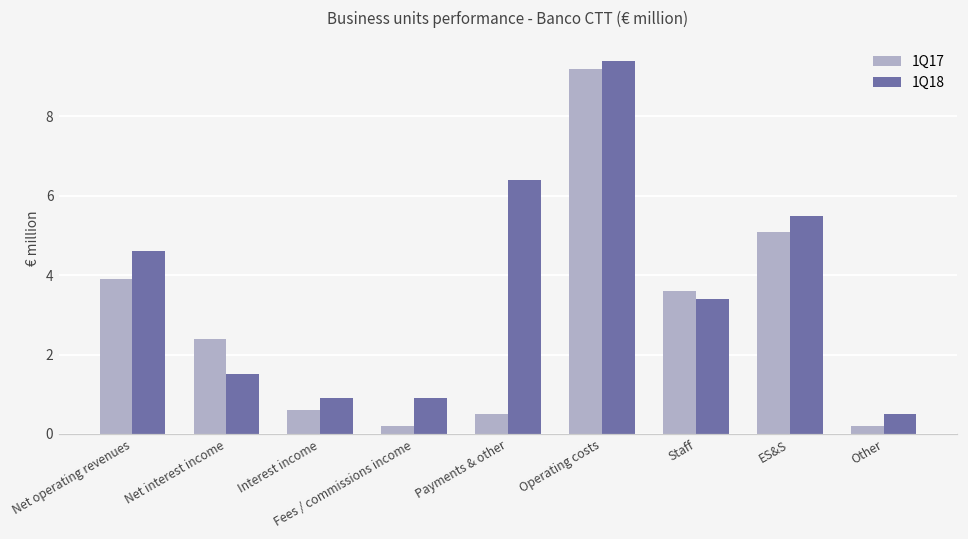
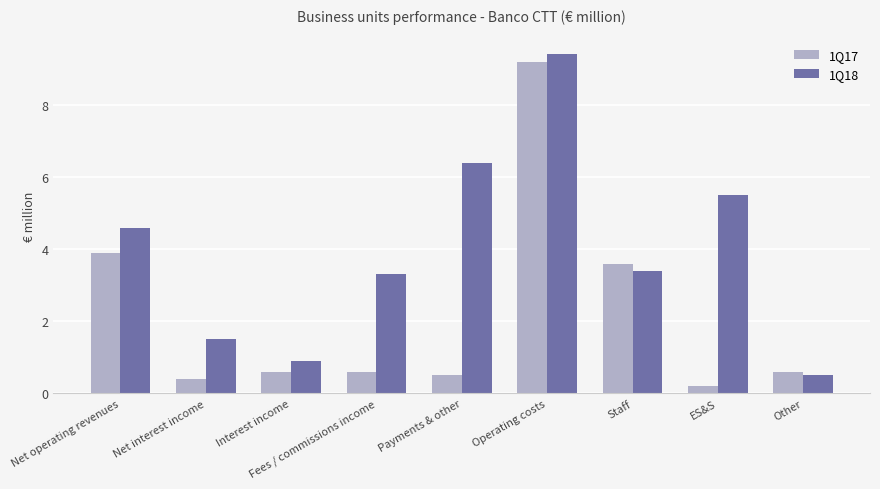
  {
    "1Q17": {
      "Net operating revenues": 3.9,
-     "Net interest income": 2.4,
+     "Net interest income": 0.4,
      "Interest income": 0.6,
-     "Fees / commissions income": 0.2,
+     "Fees / commissions income": 0.6,
      "Payments & other": 0.5,
      "Operating costs": 9.2,
      "Staff": 3.6,
-     "ES&S": 5.1,
-     "Other": 0.2
+     "ES&S": 0.2,
+     "Other": 0.6
    },
    "1Q18": {
      "Net operating revenues": 4.6,
      "Net interest income": 1.5,
      "Interest income": 0.9,
-     "Fees / commissions income": 0.9,
+     "Fees / commissions income": 3.3,
      "Payments & other": 6.4,
      "Operating costs": 9.4,
      "Staff": 3.4,
      "ES&S": 5.5,
      "Other": 0.5
    }
  }
